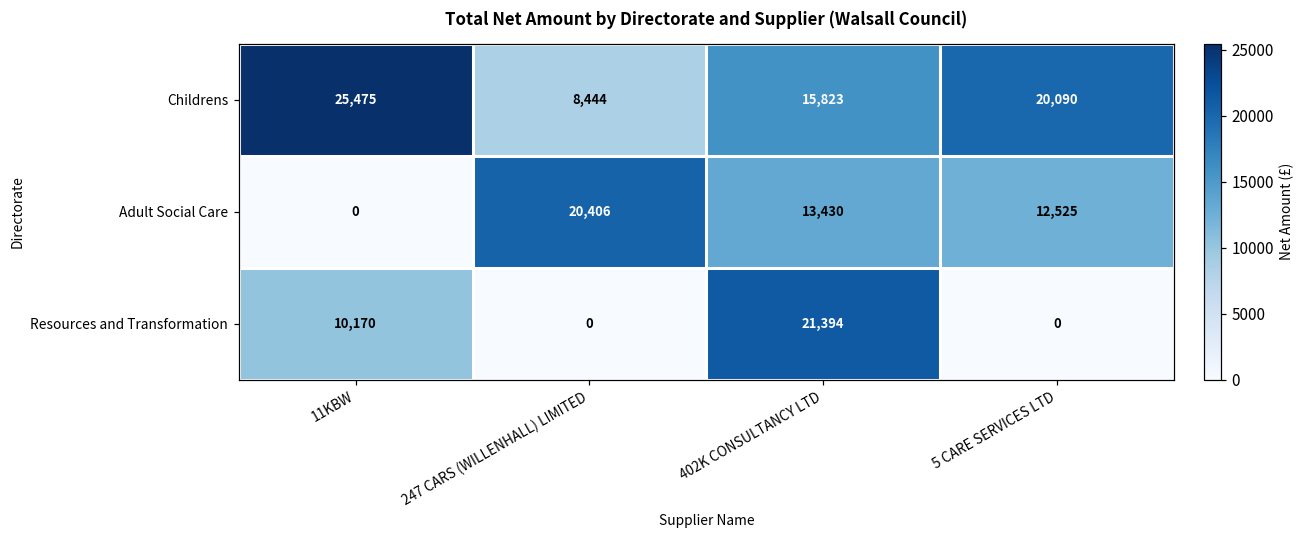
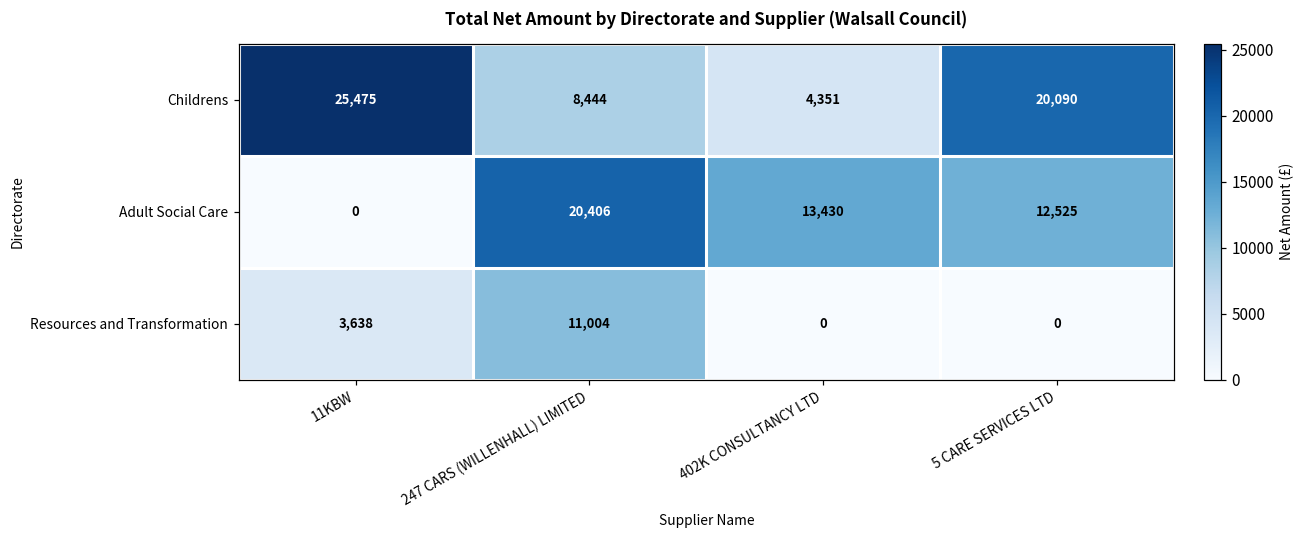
  {
    "Childrens": {
      "11KBW": "25,475",
      "247 CARS (WILLENHALL) LIMITED": "8,444",
-     "402K CONSULTANCY LTD": "15,823",
+     "402K CONSULTANCY LTD": "4,351",
      "5 CARE SERVICES LTD": "20,090"
    },
    "Adult Social Care": {
      "11KBW": "0",
      "247 CARS (WILLENHALL) LIMITED": "20,406",
      "402K CONSULTANCY LTD": "13,430",
      "5 CARE SERVICES LTD": "12,525"
    },
    "Resources and Transformation": {
-     "11KBW": "10,170",
-     "247 CARS (WILLENHALL) LIMITED": "0",
-     "402K CONSULTANCY LTD": "21,394",
+     "11KBW": "3,638",
+     "247 CARS (WILLENHALL) LIMITED": "11,004",
+     "402K CONSULTANCY LTD": "0",
      "5 CARE SERVICES LTD": "0"
    }
  }
